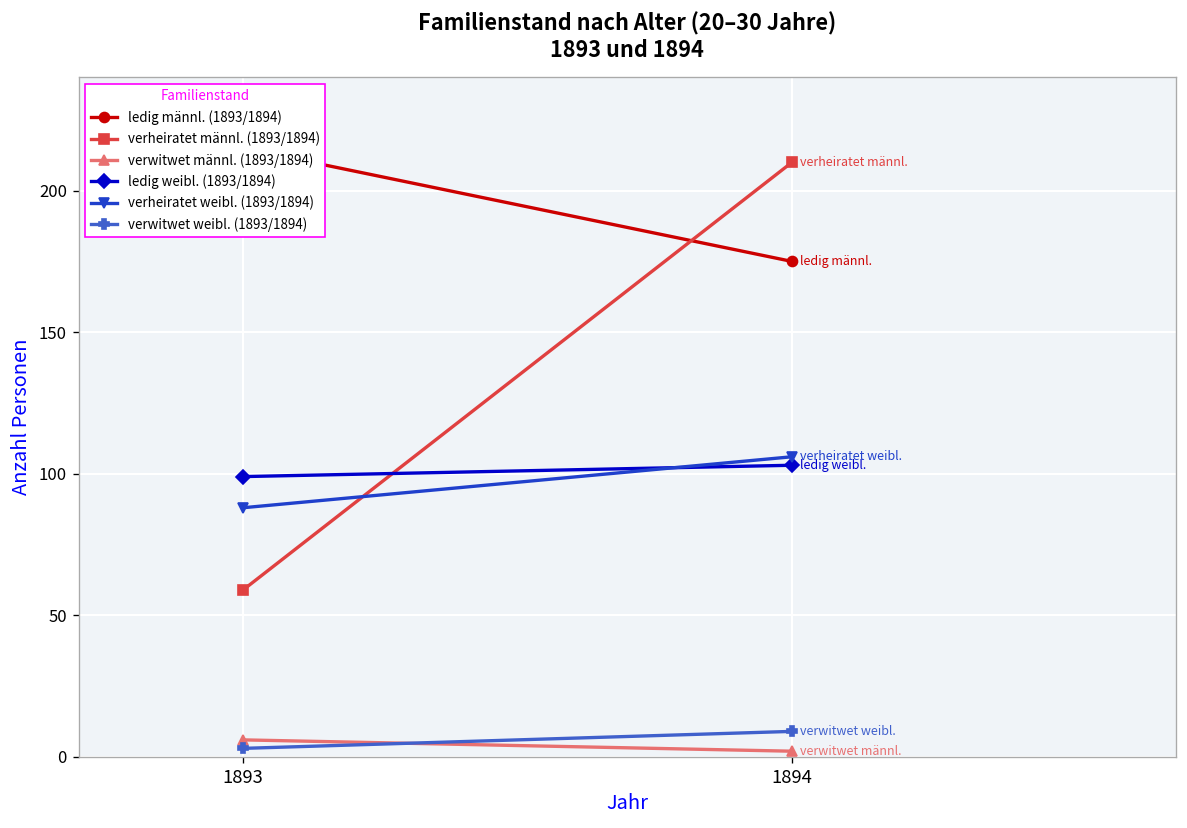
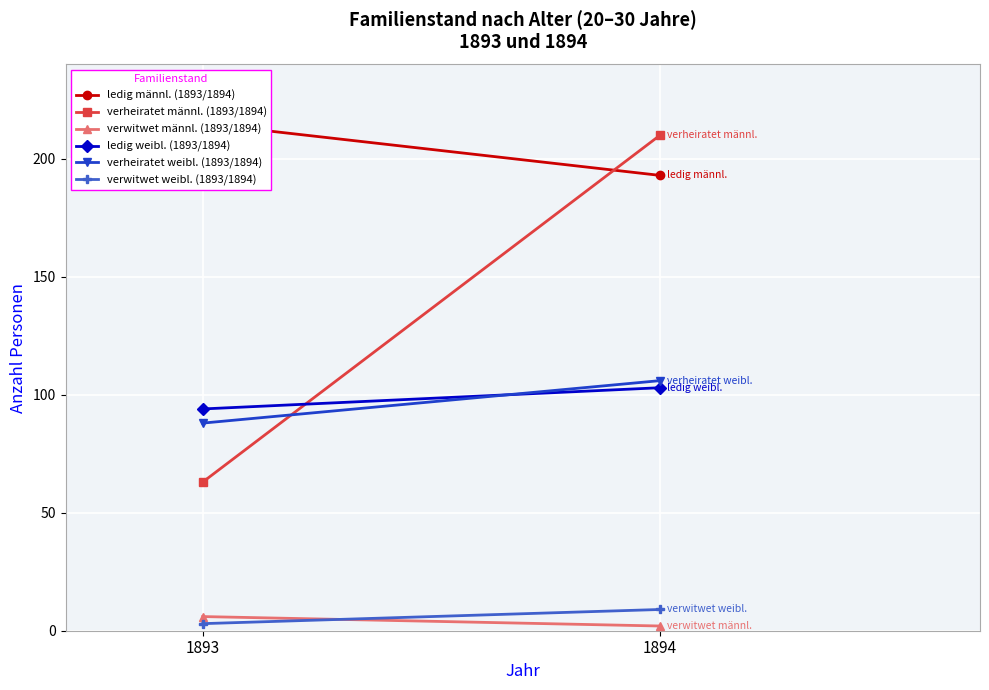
  {
    "ledig männl. (1893/1894)": {
-     "1894": 175
+     "1894": 193
    },
    "verheiratet männl. (1893/1894)": {
-     "1893": 59,
+     "1893": 63,
      "1894": 210
    },
    "verwitwet männl. (1893/1894)": {
      "1893": 6,
      "1894": 2
    },
    "ledig weibl. (1893/1894)": {
-     "1893": 99,
+     "1893": 94,
      "1894": 103
    }
  }
